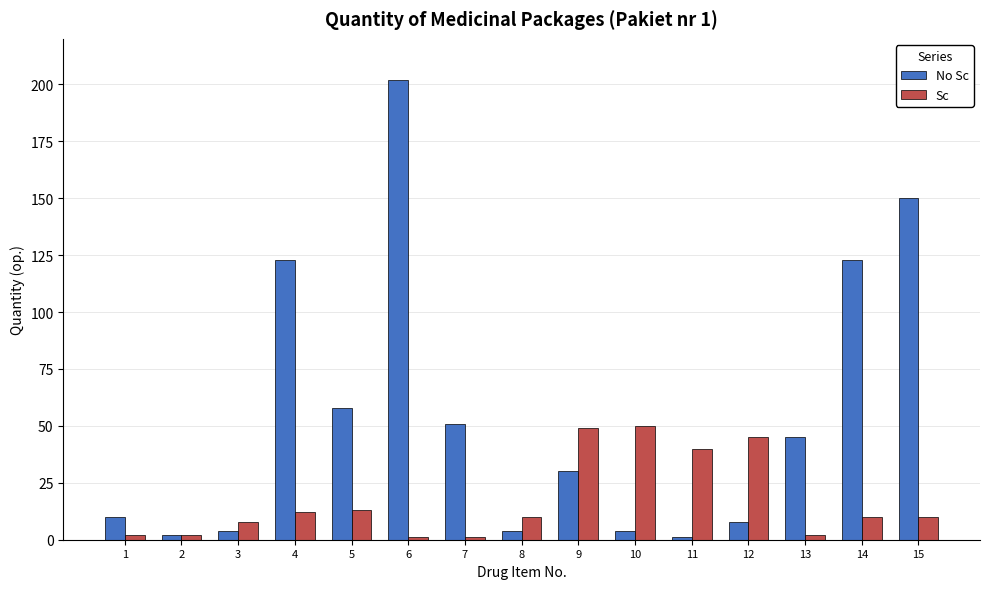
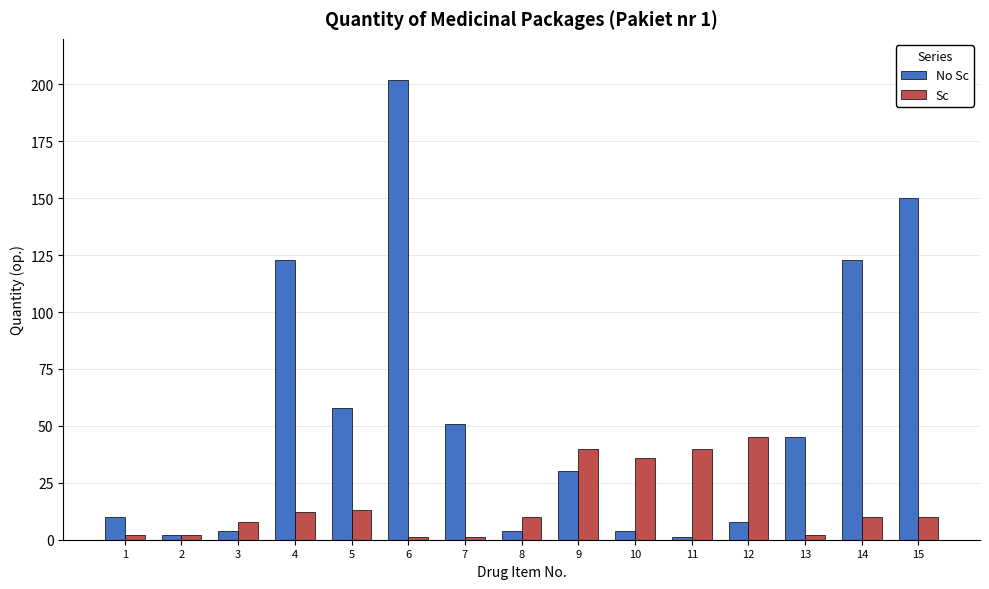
  {
    "No Sc": {
      "1": 10,
      "2": 2,
      "3": 4,
      "4": 123,
      "5": 58,
      "6": 202,
      "7": 51,
      "8": 4,
      "9": 30,
      "10": 4,
      "12": 8,
      "13": 45,
      "14": 123,
      "15": 150
    },
    "Sc": {
      "1": 2,
      "2": 2,
      "3": 8,
      "4": 12,
      "5": 13,
      "8": 10,
-     "9": 49,
-     "10": 50,
+     "9": 40,
+     "10": 36,
      "11": 40,
      "12": 45,
      "13": 2,
      "14": 10,
      "15": 10
    }
  }
